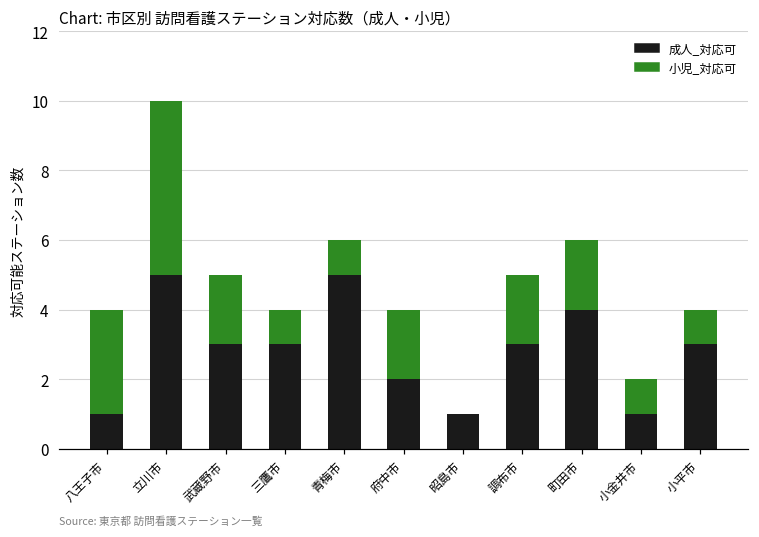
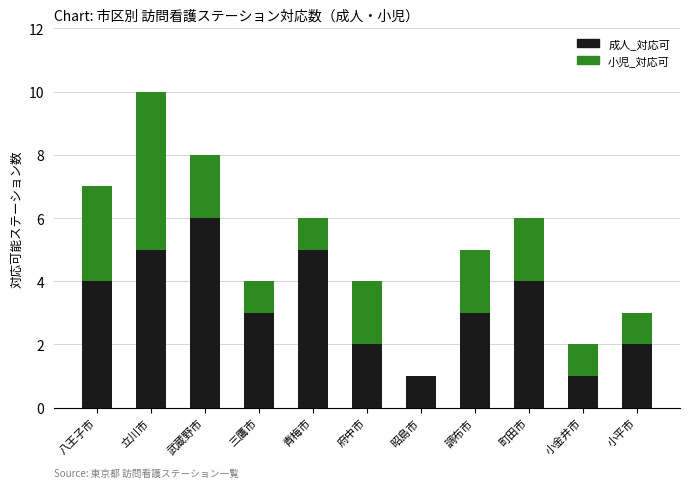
  {
    "成人_対応可": {
-     "八王子市": 1,
+     "八王子市": 4,
      "立川市": 5,
-     "武蔵野市": 3,
+     "武蔵野市": 6,
      "三鷹市": 3,
      "青梅市": 5,
      "府中市": 2,
      "昭島市": 1,
      "調布市": 3,
      "町田市": 4,
      "小金井市": 1,
-     "小平市": 3
+     "小平市": 2
    },
    "小児_対応可": {
      "八王子市": 3,
      "立川市": 5,
      "武蔵野市": 2,
      "三鷹市": 1,
      "青梅市": 1,
      "府中市": 2,
      "昭島市": 0,
      "調布市": 2,
      "町田市": 2,
      "小金井市": 1,
      "小平市": 1
    }
  }
